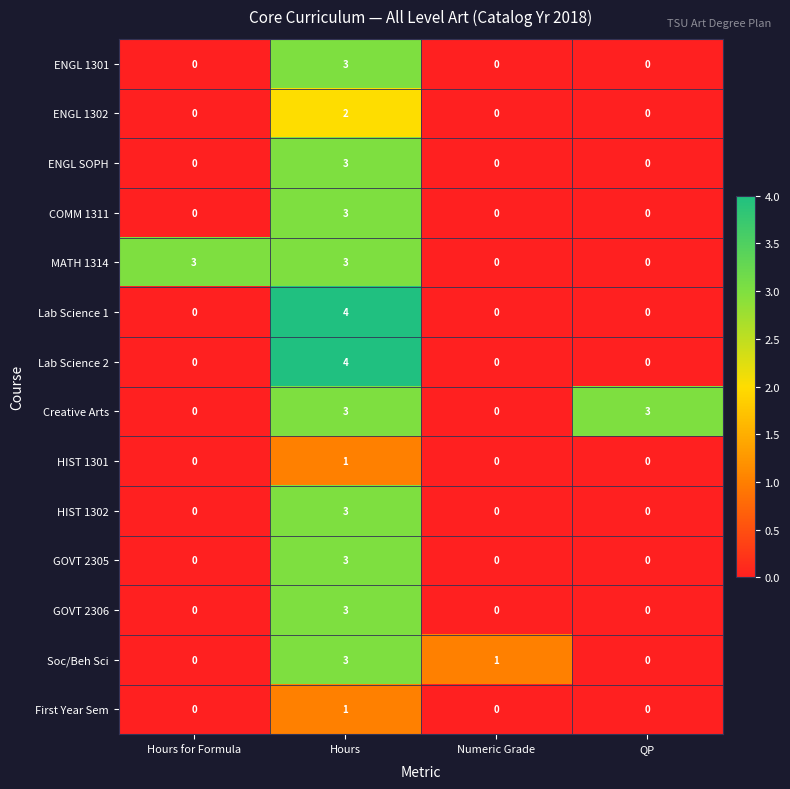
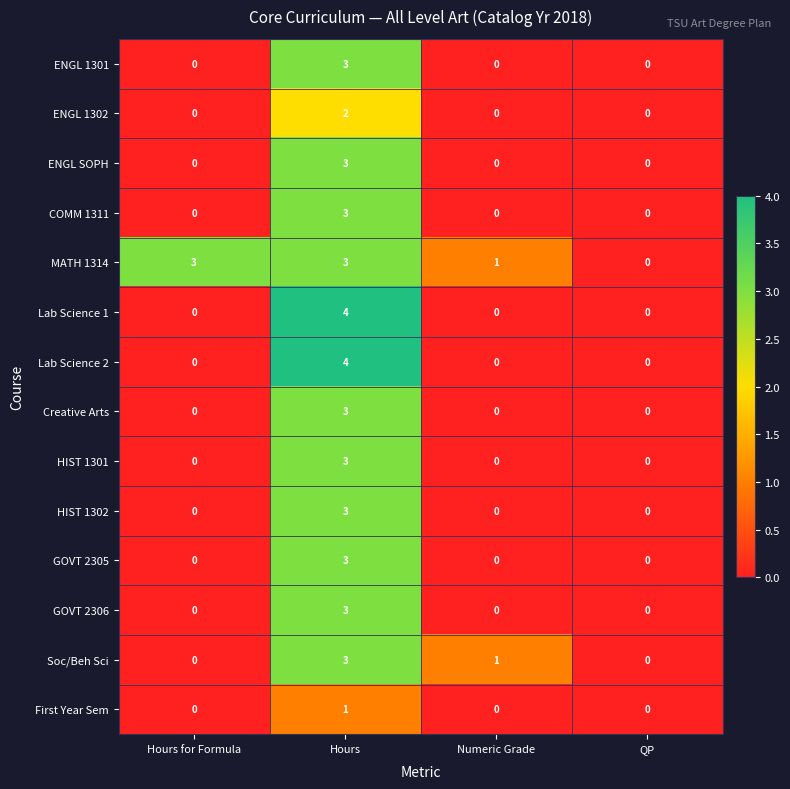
  {
    "ENGL 1301": {
      "Hours for Formula": 0,
      "Hours": 3,
      "Numeric Grade": 0,
      "QP": 0
    },
    "ENGL 1302": {
      "Hours for Formula": 0,
      "Hours": 2,
      "Numeric Grade": 0,
      "QP": 0
    },
    "ENGL SOPH": {
      "Hours for Formula": 0,
      "Hours": 3,
      "Numeric Grade": 0,
      "QP": 0
    },
    "COMM 1311": {
      "Hours for Formula": 0,
      "Hours": 3,
      "Numeric Grade": 0,
      "QP": 0
    },
    "MATH 1314": {
      "Hours for Formula": 3,
      "Hours": 3,
-     "Numeric Grade": 0,
+     "Numeric Grade": 1,
      "QP": 0
    },
    "Lab Science 1": {
      "Hours for Formula": 0,
      "Hours": 4,
      "Numeric Grade": 0,
      "QP": 0
    },
    "Lab Science 2": {
      "Hours for Formula": 0,
      "Hours": 4,
      "Numeric Grade": 0,
      "QP": 0
    },
    "Creative Arts": {
      "Hours for Formula": 0,
      "Hours": 3,
      "Numeric Grade": 0,
-     "QP": 3
+     "QP": 0
    },
    "HIST 1301": {
      "Hours for Formula": 0,
-     "Hours": 1,
+     "Hours": 3,
      "Numeric Grade": 0,
      "QP": 0
    },
    "HIST 1302": {
      "Hours for Formula": 0,
      "Hours": 3,
      "Numeric Grade": 0,
      "QP": 0
    },
    "GOVT 2305": {
      "Hours for Formula": 0,
      "Hours": 3,
      "Numeric Grade": 0,
      "QP": 0
    },
    "GOVT 2306": {
      "Hours for Formula": 0,
      "Hours": 3,
      "Numeric Grade": 0,
      "QP": 0
    },
    "Soc/Beh Sci": {
      "Hours for Formula": 0,
      "Hours": 3,
      "Numeric Grade": 1,
      "QP": 0
    },
    "First Year Sem": {
      "Hours for Formula": 0,
      "Hours": 1,
      "Numeric Grade": 0,
      "QP": 0
    }
  }
